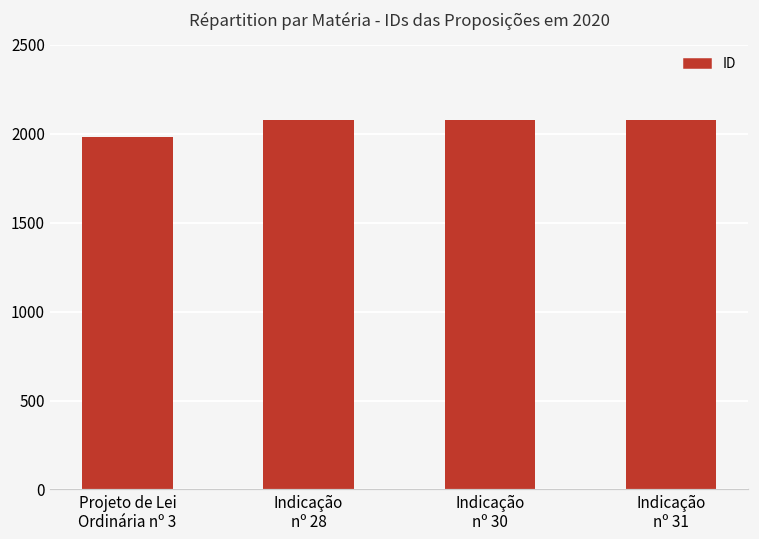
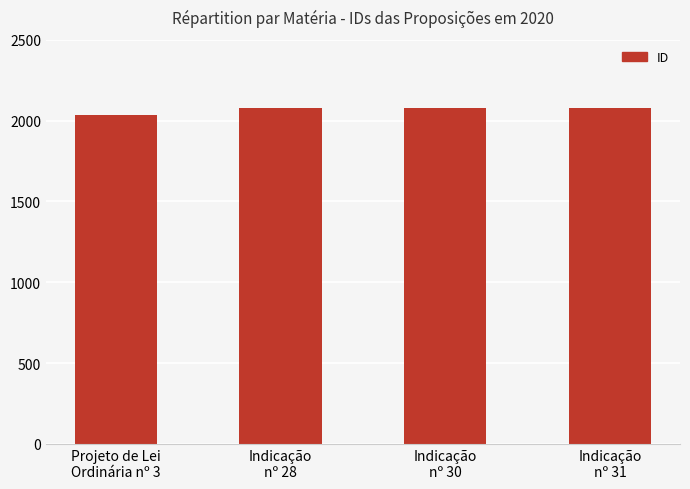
  {
-   "Projeto de Lei Ordinária nº 3": 1980,
+   "Projeto de Lei Ordinária nº 3": 2030,
    "Indicação nº 28": 2080,
    "Indicação nº 30": 2080,
    "Indicação nº 31": 2080
  }
